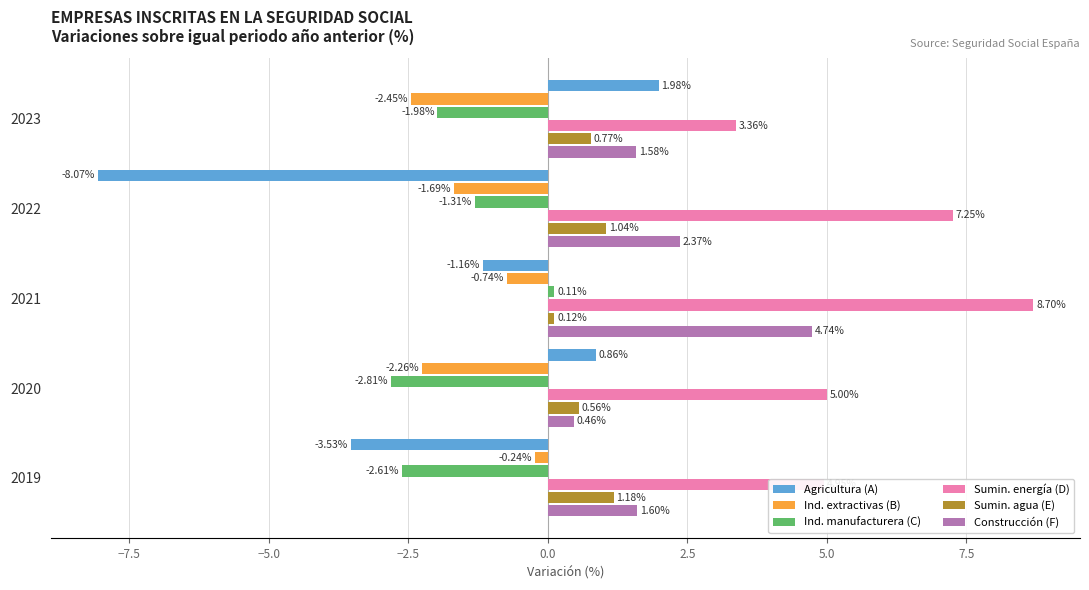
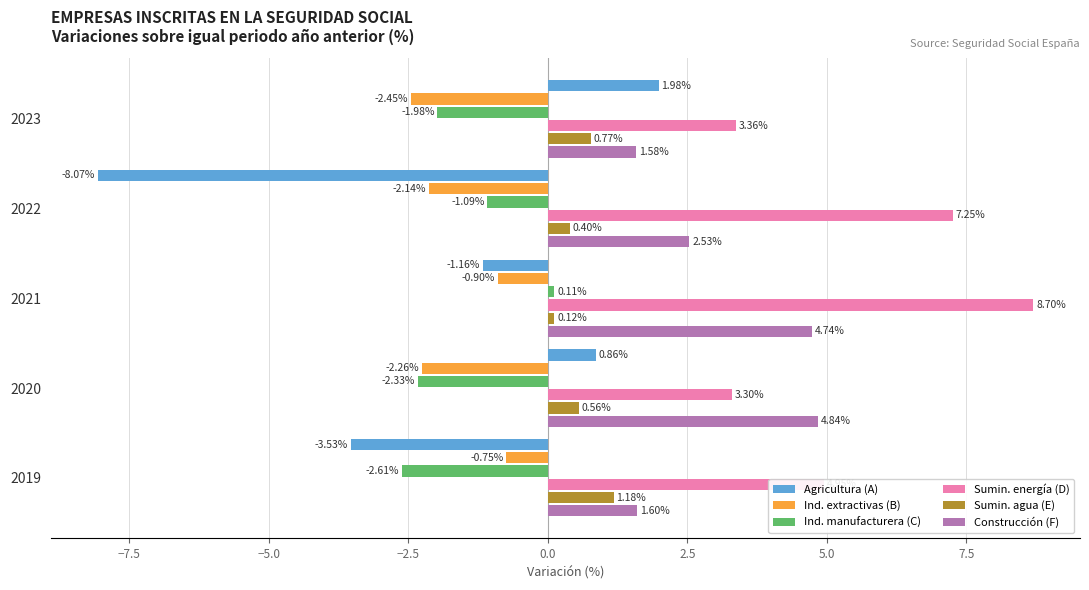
  {
    "Agricultura (A)": {
      "2023": "1.98%",
      "2022": "-8.07%",
      "2021": "-1.16%",
      "2020": "0.86%",
      "2019": "-3.53%"
    },
    "Ind. extractivas (B)": {
      "2023": "-2.45%",
-     "2022": "-1.69%",
-     "2021": "-0.74%",
+     "2022": "-2.14%",
+     "2021": "-0.90%",
      "2020": "-2.26%",
-     "2019": "-0.24%"
+     "2019": "-0.75%"
    },
    "Ind. manufacturera (C)": {
      "2023": "-1.98%",
-     "2022": "-1.31%",
+     "2022": "-1.09%",
      "2021": "0.11%",
-     "2020": "-2.81%",
+     "2020": "-2.33%",
      "2019": "-2.61%"
    },
    "Sumin. energía (D)": {
      "2023": "3.36%",
      "2022": "7.25%",
      "2021": "8.70%",
-     "2020": "5.00%"
+     "2020": "3.30%"
    },
    "Sumin. agua (E)": {
      "2023": "0.77%",
-     "2022": "1.04%",
+     "2022": "0.40%",
      "2021": "0.12%",
      "2020": "0.56%",
      "2019": "1.18%"
    },
    "Construcción (F)": {
      "2023": "1.58%",
-     "2022": "2.37%",
+     "2022": "2.53%",
      "2021": "4.74%",
-     "2020": "0.46%",
+     "2020": "4.84%",
      "2019": "1.60%"
    }
  }
